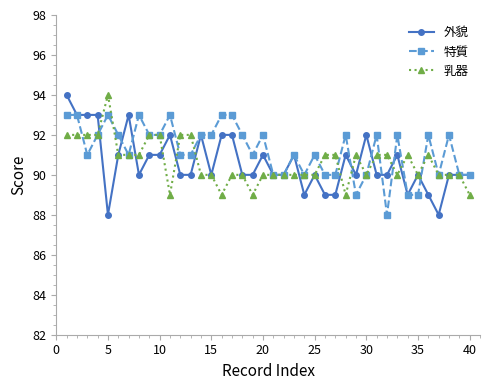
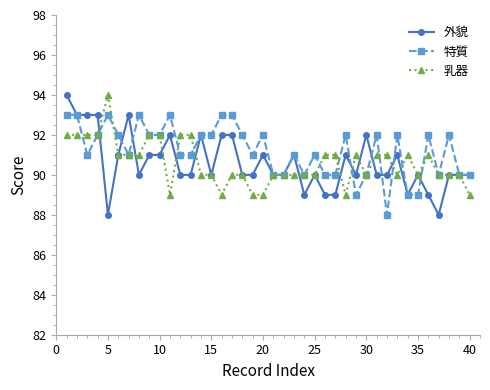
  {
    "乳器": {
      "5": 94,
-     "20": 90,
+     "20": 89,
      "40": 89
    }
  }
